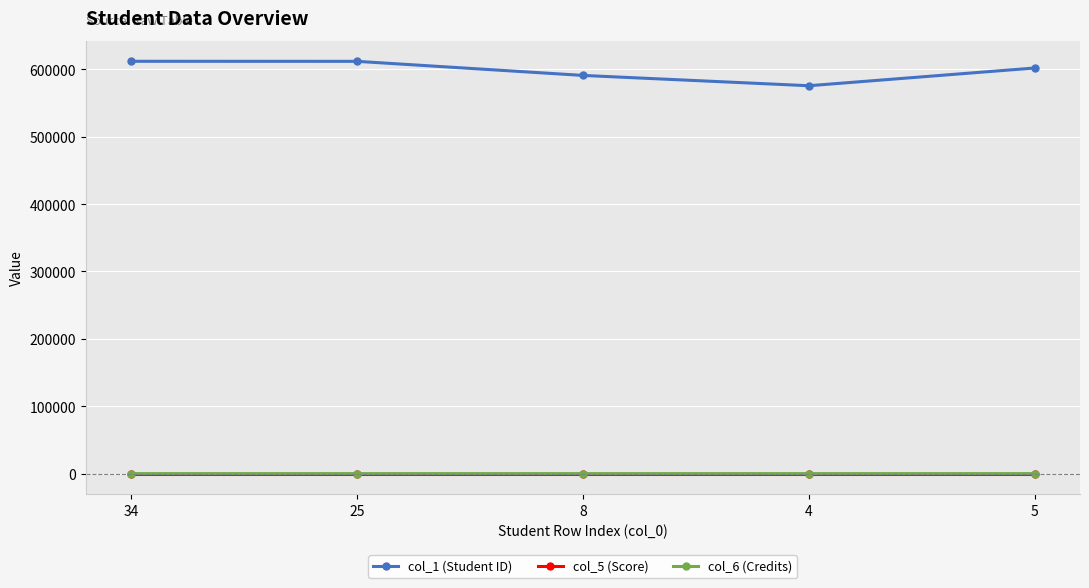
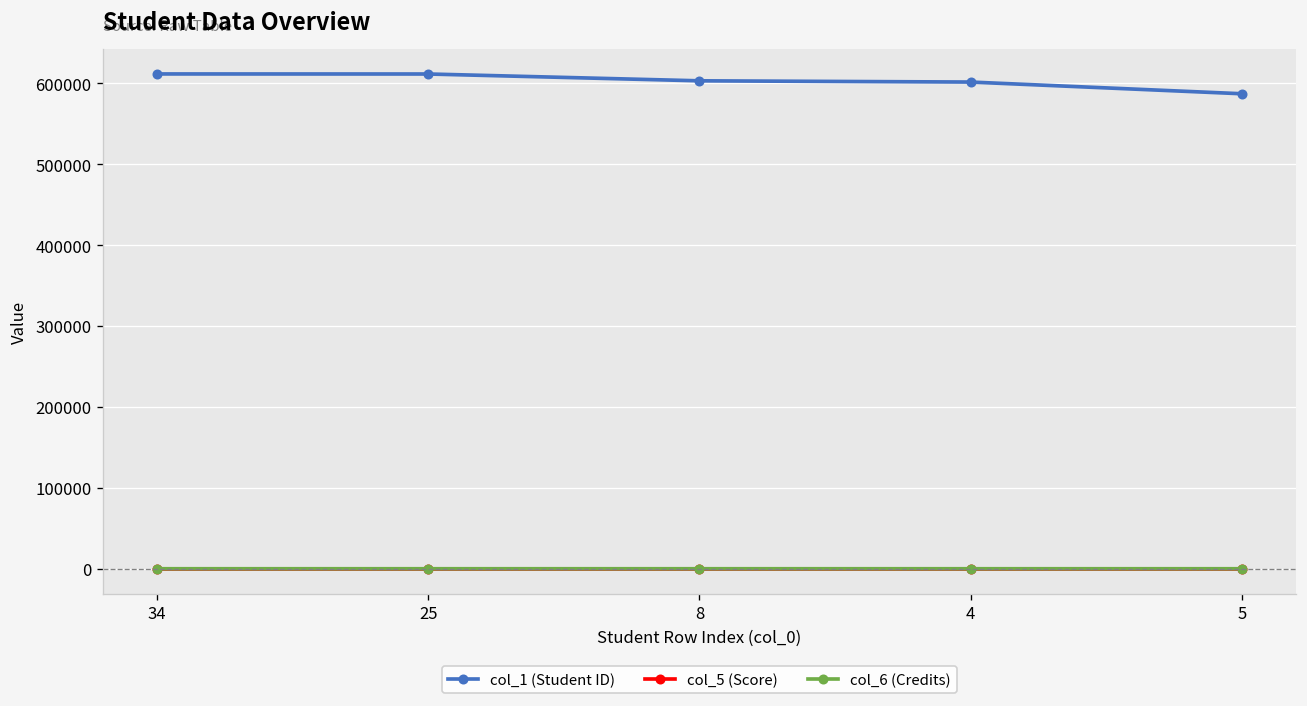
  {
    "col_1 (Student ID)": {
      "34": 610000,
      "25": 610000,
-     "8": 590000,
-     "4": 580000,
-     "5": 600000
+     "8": 600000,
+     "4": 600000,
+     "5": 590000
    },
    "col_6 (Credits)": {
      "34": 0,
      "25": 0,
      "8": 0,
      "4": 0,
      "5": 0
    }
  }
